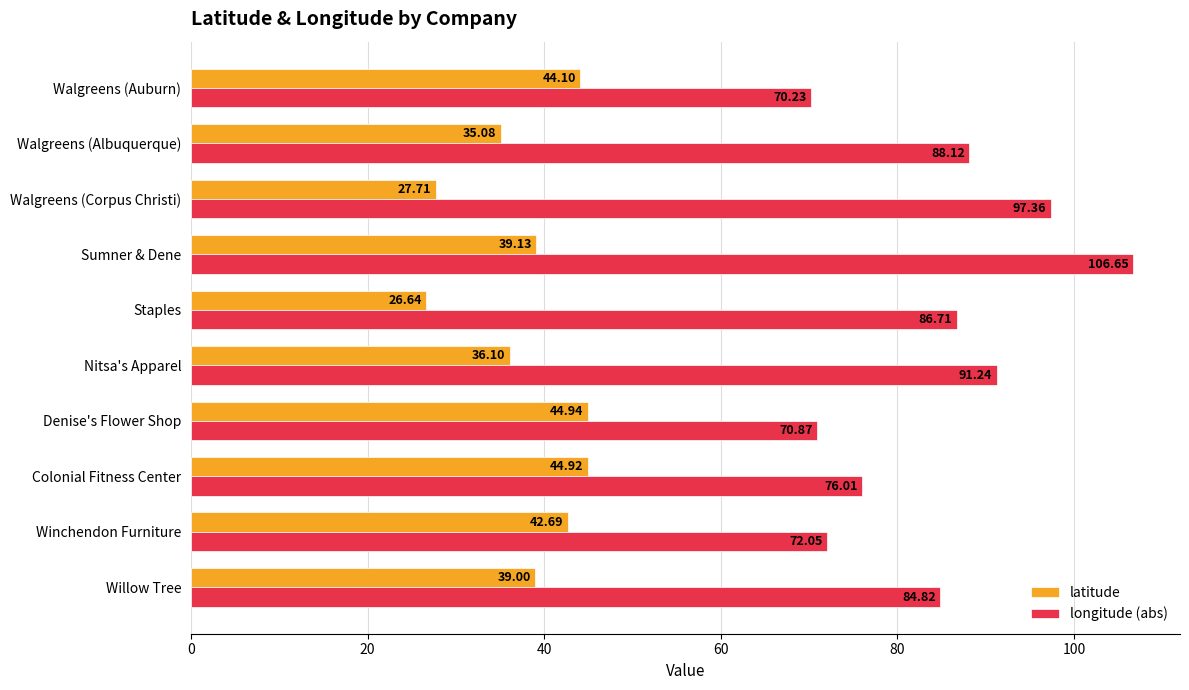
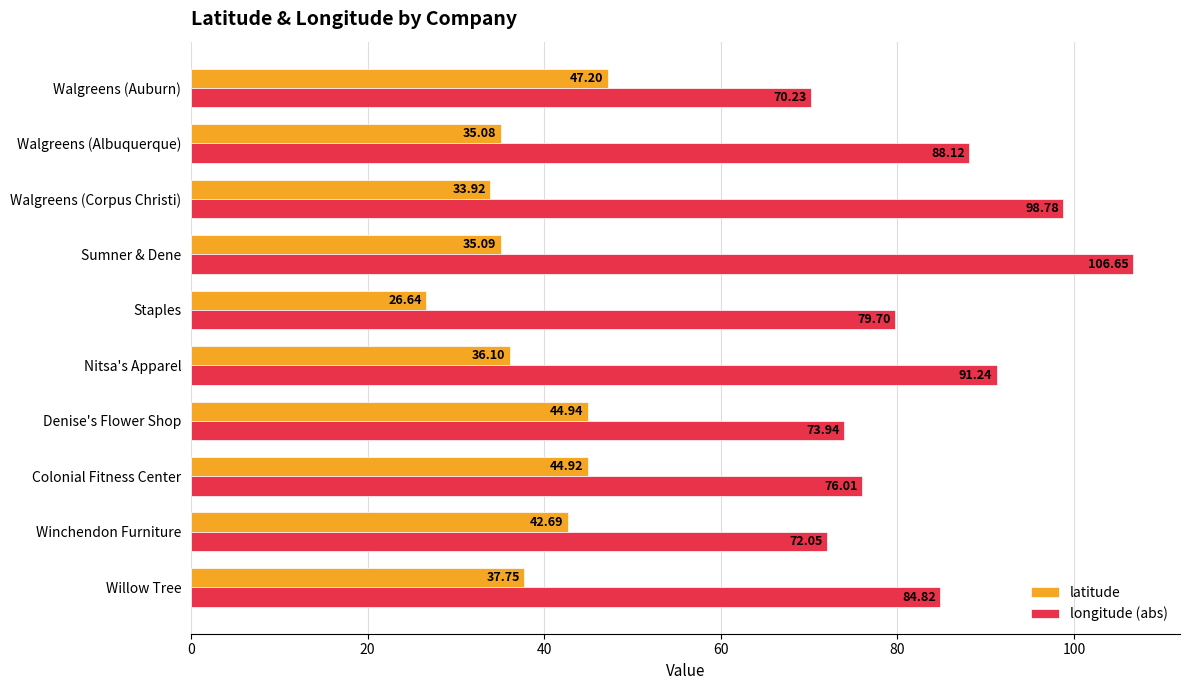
  {
    "latitude": {
-     "Walgreens (Auburn)": 44.10,
+     "Walgreens (Auburn)": 47.20,
      "Walgreens (Albuquerque)": 35.08,
-     "Walgreens (Corpus Christi)": 27.71,
-     "Sumner & Dene": 39.13,
+     "Walgreens (Corpus Christi)": 33.92,
+     "Sumner & Dene": 35.09,
      "Staples": 26.64,
      "Nitsa's Apparel": 36.10,
      "Denise's Flower Shop": 44.94,
      "Colonial Fitness Center": 44.92,
      "Winchendon Furniture": 42.69,
-     "Willow Tree": 39.00
+     "Willow Tree": 37.75
    },
    "longitude (abs)": {
      "Walgreens (Auburn)": 70.23,
      "Walgreens (Albuquerque)": 88.12,
-     "Walgreens (Corpus Christi)": 97.36,
+     "Walgreens (Corpus Christi)": 98.78,
      "Sumner & Dene": 106.65,
-     "Staples": 86.71,
+     "Staples": 79.70,
      "Nitsa's Apparel": 91.24,
-     "Denise's Flower Shop": 70.87,
+     "Denise's Flower Shop": 73.94,
      "Colonial Fitness Center": 76.01,
      "Winchendon Furniture": 72.05,
      "Willow Tree": 84.82
    }
  }
